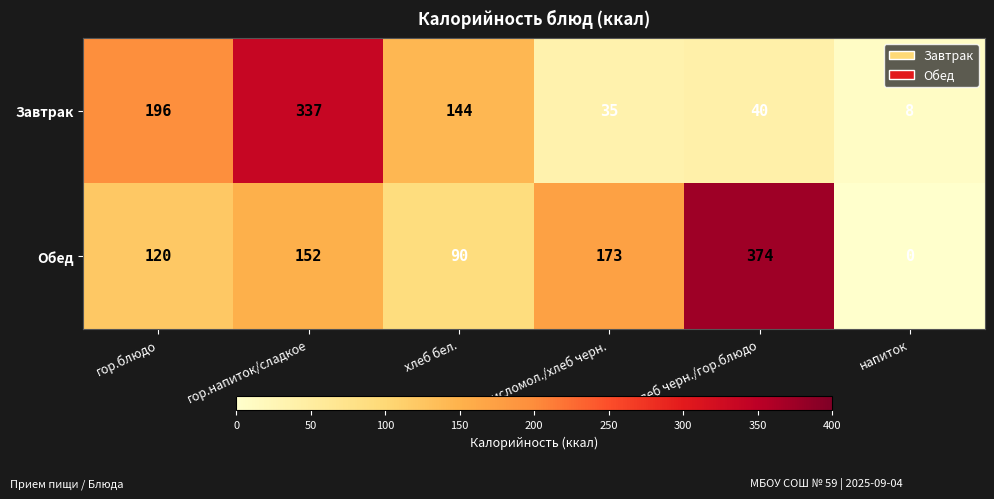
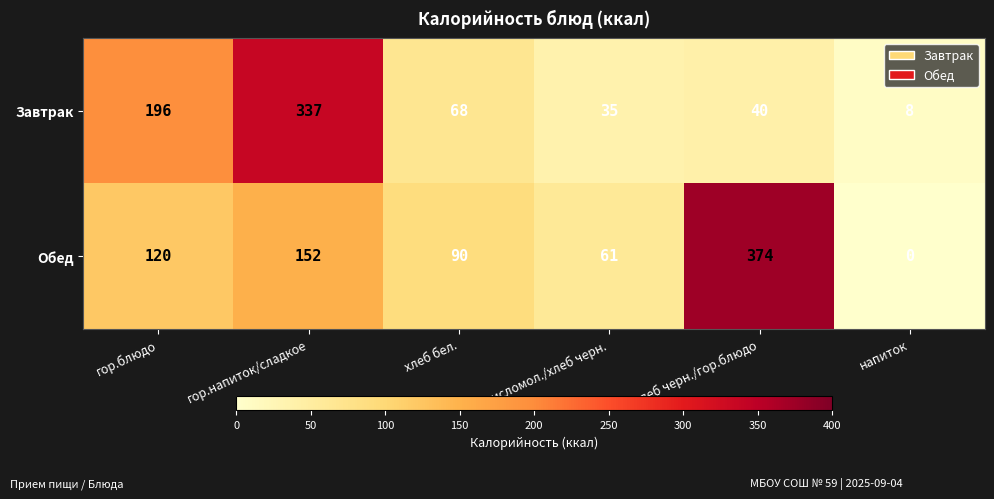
  {
    "Завтрак": {
      "гор.блюдо": 196,
      "гор.напиток/сладкое": 337,
-     "хлеб бел.": 144,
+     "хлеб бел.": 68,
      "кисломол./хлеб черн.": 35,
      "хлеб черн./гор.блюдо": 40,
      "напиток": 8
    },
    "Обед": {
      "гор.блюдо": 120,
      "гор.напиток/сладкое": 152,
      "хлеб бел.": 90,
-     "кисломол./хлеб черн.": 173,
+     "кисломол./хлеб черн.": 61,
      "хлеб черн./гор.блюдо": 374,
      "напиток": 0
    }
  }
